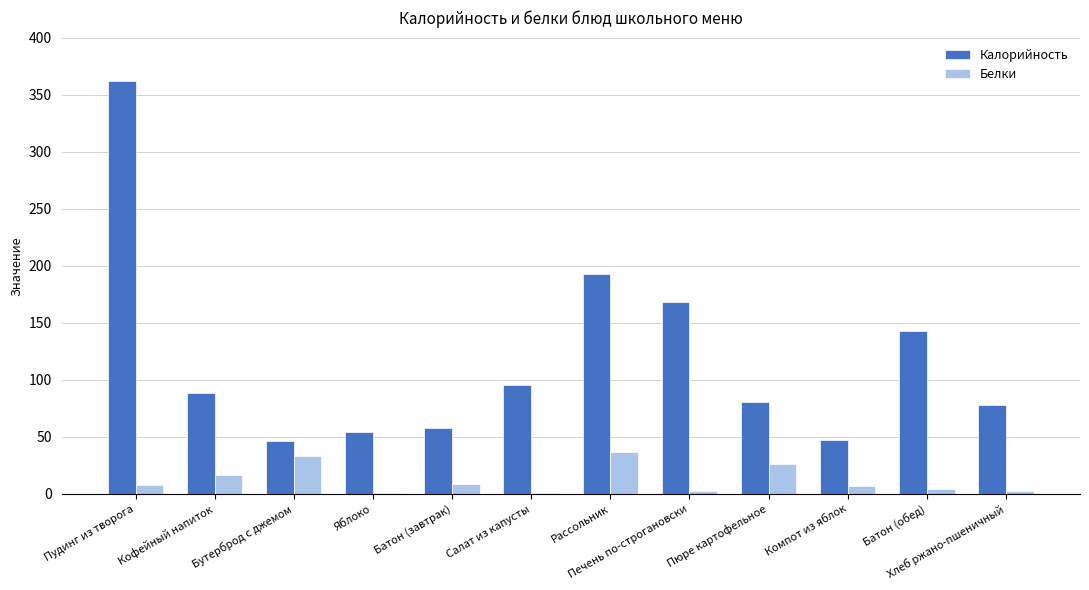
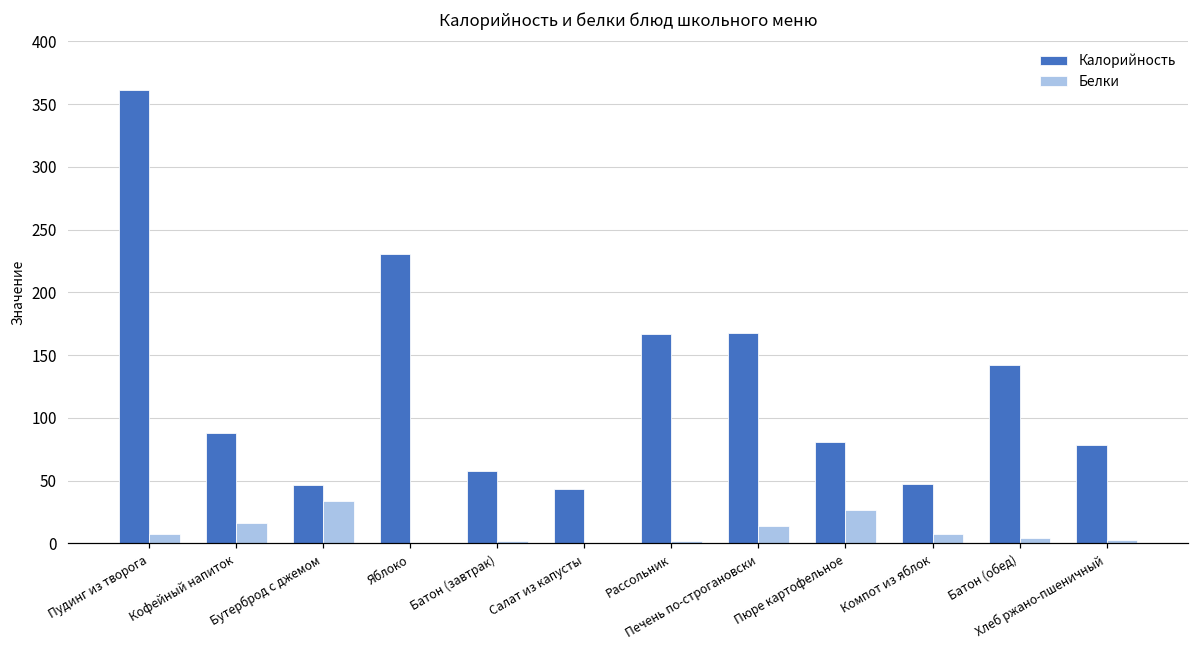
  {
    "Калорийность": {
      "Пудинг из творога": 362,
      "Кофейный напиток": 88,
      "Бутерброд с джемом": 47,
-     "Яблоко": 54,
+     "Яблоко": 230,
      "Батон (завтрак)": 58,
-     "Салат из капусты": 96,
-     "Рассольник": 192,
+     "Салат из капусты": 43,
+     "Рассольник": 167,
      "Печень по-строгановски": 168,
      "Пюре картофельное": 81,
      "Компот из яблок": 47,
      "Батон (обед)": 143,
      "Хлеб ржано-пшеничный": 78
    },
    "Белки": {
      "Пудинг из творога": 8,
      "Кофейный напиток": 16,
      "Бутерброд с джемом": 34,
-     "Батон (завтрак)": 9,
-     "Рассольник": 37,
-     "Печень по-строгановски": 3,
+     "Батон (завтрак)": 2,
+     "Рассольник": 2,
+     "Печень по-строгановски": 14,
      "Пюре картофельное": 27,
      "Компот из яблок": 7,
      "Батон (обед)": 4,
      "Хлеб ржано-пшеничный": 3
    }
  }
